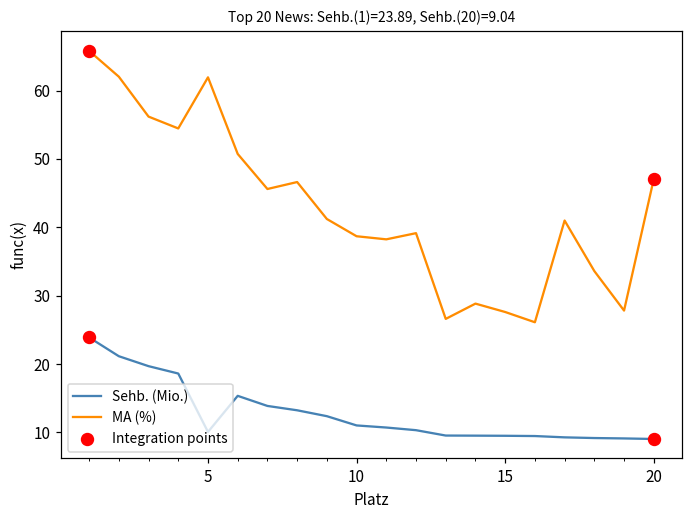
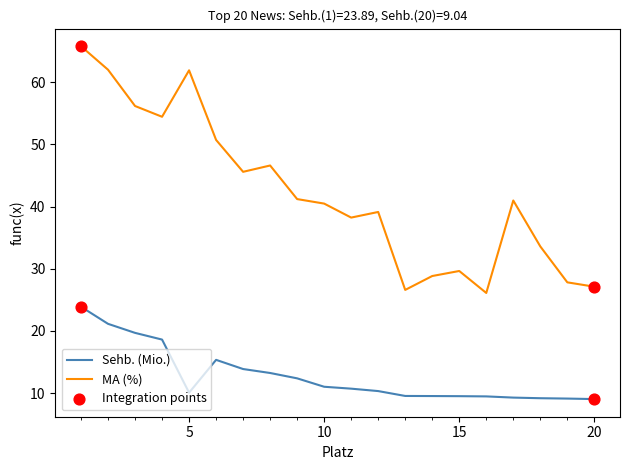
  {
    "Sehb. (Mio.)": {
      "10": 11,
      "15": 10
    },
    "MA (%)": {
      "5": 62,
-     "10": 39,
-     "15": 28,
-     "20": 47
+     "10": 40,
+     "15": 30,
+     "20": 27
    }
  }
